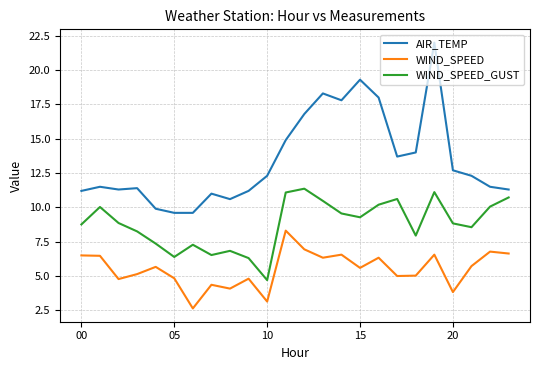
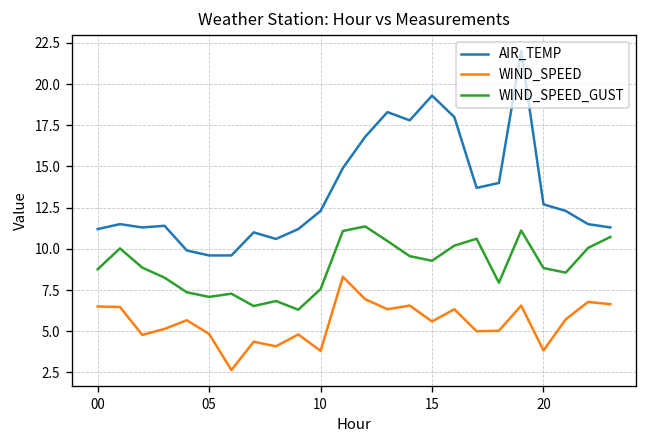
  {
    "AIR_TEMP": {
      "00": 11.2,
      "05": 9.6,
      "10": 12.3,
      "15": 19.3,
      "20": 12.7
    },
    "WIND_SPEED": {
      "00": 6.5,
      "05": 4.8,
-     "10": 3.1,
+     "10": 3.8,
      "15": 5.6,
      "20": 3.8
    },
    "WIND_SPEED_GUST": {
      "00": 8.8,
-     "05": 6.4,
-     "10": 4.7,
+     "05": 7.1,
+     "10": 7.6,
      "15": 9.3,
      "20": 8.8
    }
  }
